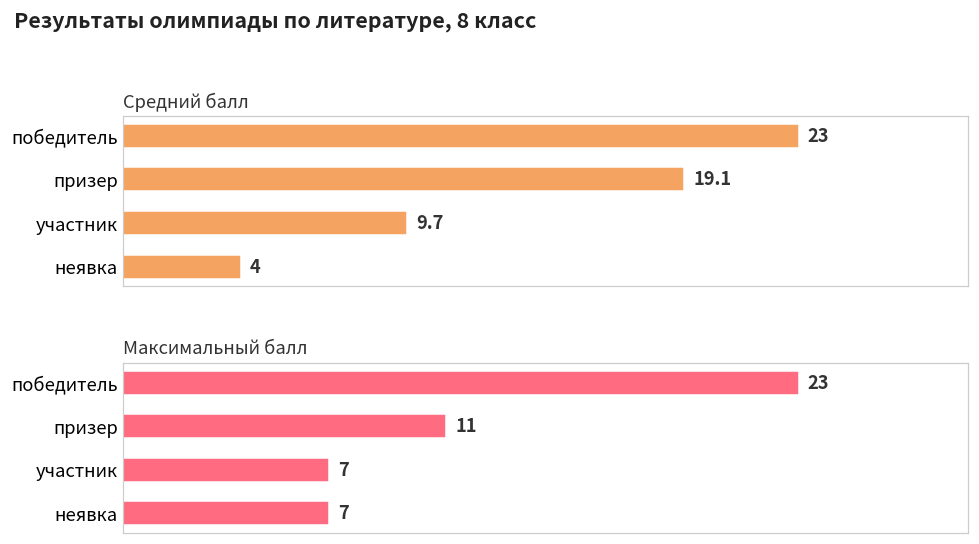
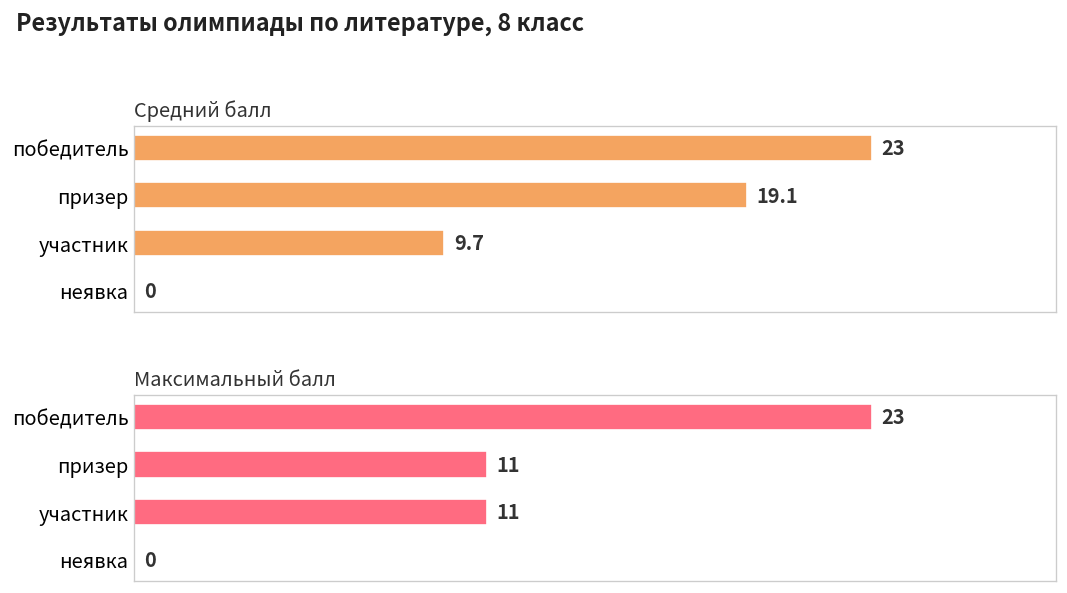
  {
    "Средний балл": {
      "победитель": 23,
      "призер": 19.1,
      "участник": 9.7,
-     "неявка": 4
+     "неявка": 0
    },
    "Максимальный балл": {
      "победитель": 23,
      "призер": 11,
-     "участник": 7,
-     "неявка": 7
+     "участник": 11,
+     "неявка": 0
    }
  }
